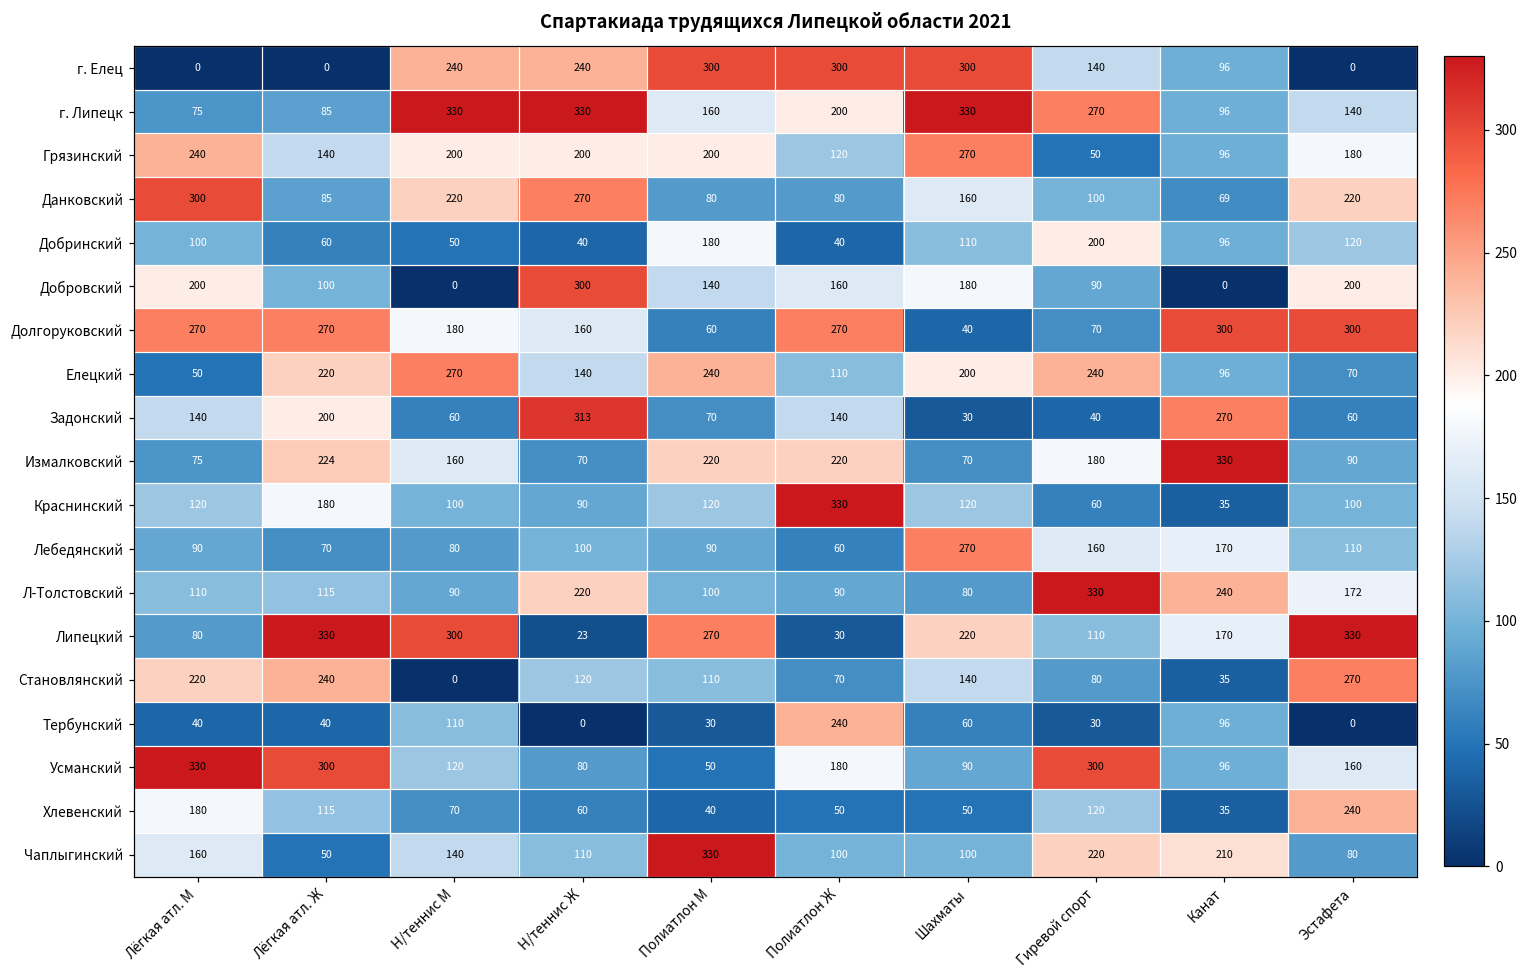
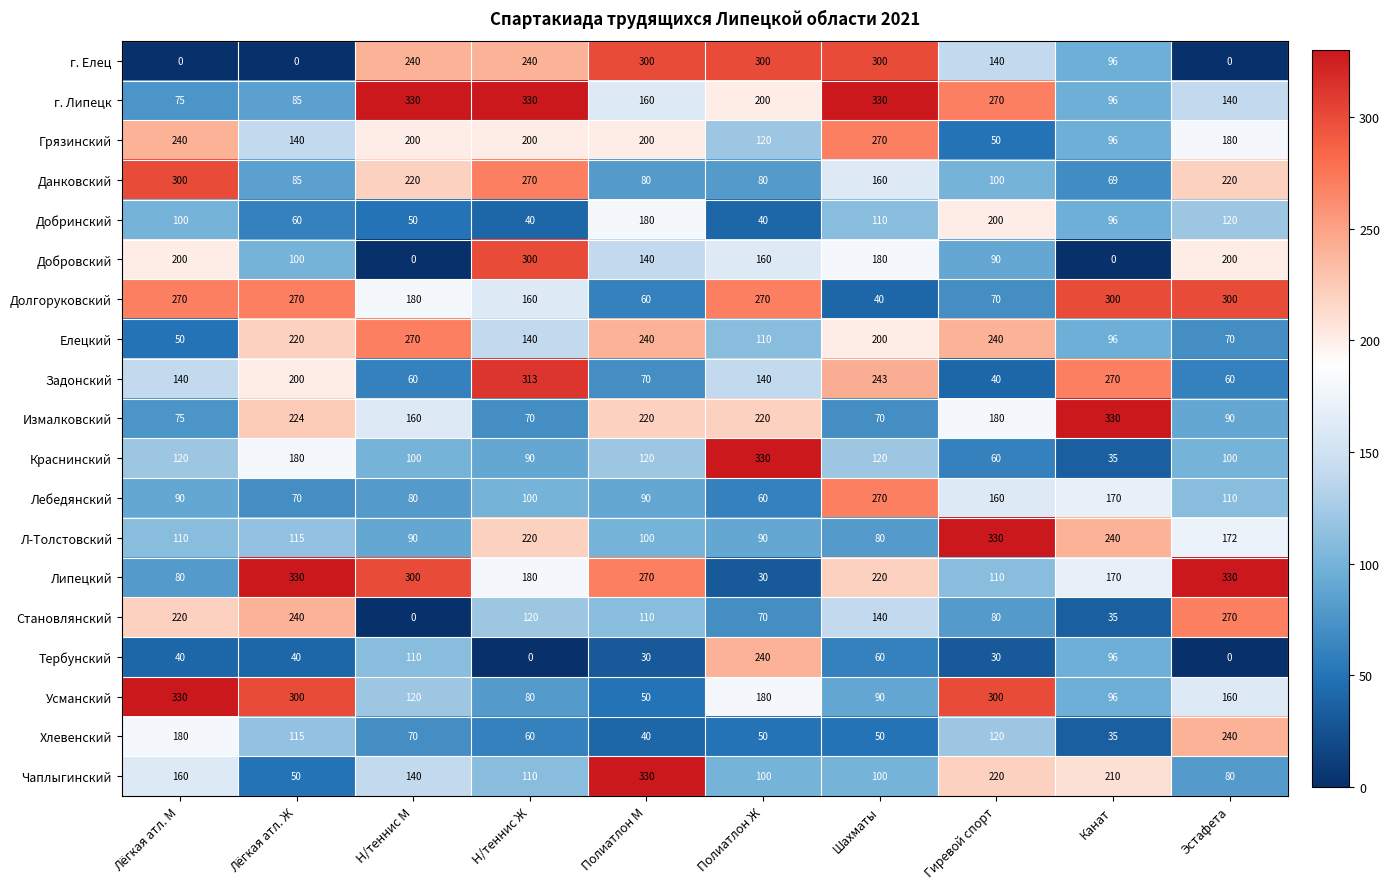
  {
    "г. Елец": {
      "Лёгкая атл. М": 0,
      "Лёгкая атл. Ж": 0,
      "Н/теннис М": 240,
      "Н/теннис Ж": 240,
      "Полиатлон М": 300,
      "Полиатлон Ж": 300,
      "Шахматы": 300,
      "Гиревой спорт": 140,
      "Канат": 96,
      "Эстафета": 0
    },
    "г. Липецк": {
      "Лёгкая атл. М": 75,
      "Лёгкая атл. Ж": 85,
      "Н/теннис М": 330,
      "Н/теннис Ж": 330,
      "Полиатлон М": 160,
      "Полиатлон Ж": 200,
      "Шахматы": 330,
      "Гиревой спорт": 270,
      "Канат": 96,
      "Эстафета": 140
    },
    "Грязинский": {
      "Лёгкая атл. М": 240,
      "Лёгкая атл. Ж": 140,
      "Н/теннис М": 200,
      "Н/теннис Ж": 200,
      "Полиатлон М": 200,
      "Полиатлон Ж": 120,
      "Шахматы": 270,
      "Гиревой спорт": 50,
      "Канат": 96,
      "Эстафета": 180
    },
    "Данковский": {
      "Лёгкая атл. М": 300,
      "Лёгкая атл. Ж": 85,
      "Н/теннис М": 220,
      "Н/теннис Ж": 270,
      "Полиатлон М": 80,
      "Полиатлон Ж": 80,
      "Шахматы": 160,
      "Гиревой спорт": 100,
      "Канат": 69,
      "Эстафета": 220
    },
    "Добринский": {
      "Лёгкая атл. М": 100,
      "Лёгкая атл. Ж": 60,
      "Н/теннис М": 50,
      "Н/теннис Ж": 40,
      "Полиатлон М": 180,
      "Полиатлон Ж": 40,
      "Шахматы": 110,
      "Гиревой спорт": 200,
      "Канат": 96,
      "Эстафета": 120
    },
    "Добровский": {
      "Лёгкая атл. М": 200,
      "Лёгкая атл. Ж": 100,
      "Н/теннис М": 0,
      "Н/теннис Ж": 300,
      "Полиатлон М": 140,
      "Полиатлон Ж": 160,
      "Шахматы": 180,
      "Гиревой спорт": 90,
      "Канат": 0,
      "Эстафета": 200
    },
    "Долгоруковский": {
      "Лёгкая атл. М": 270,
      "Лёгкая атл. Ж": 270,
      "Н/теннис М": 180,
      "Н/теннис Ж": 160,
      "Полиатлон М": 60,
      "Полиатлон Ж": 270,
      "Шахматы": 40,
      "Гиревой спорт": 70,
      "Канат": 300,
      "Эстафета": 300
    },
    "Елецкий": {
      "Лёгкая атл. М": 50,
      "Лёгкая атл. Ж": 220,
      "Н/теннис М": 270,
      "Н/теннис Ж": 140,
      "Полиатлон М": 240,
      "Полиатлон Ж": 110,
      "Шахматы": 200,
      "Гиревой спорт": 240,
      "Канат": 96,
      "Эстафета": 70
    },
    "Задонский": {
      "Лёгкая атл. М": 140,
      "Лёгкая атл. Ж": 200,
      "Н/теннис М": 60,
      "Н/теннис Ж": 313,
      "Полиатлон М": 70,
      "Полиатлон Ж": 140,
-     "Шахматы": 30,
+     "Шахматы": 243,
      "Гиревой спорт": 40,
      "Канат": 270,
      "Эстафета": 60
    },
    "Измалковский": {
      "Лёгкая атл. М": 75,
      "Лёгкая атл. Ж": 224,
      "Н/теннис М": 160,
      "Н/теннис Ж": 70,
      "Полиатлон М": 220,
      "Полиатлон Ж": 220,
      "Шахматы": 70,
      "Гиревой спорт": 180,
      "Канат": 330,
      "Эстафета": 90
    },
    "Краснинский": {
      "Лёгкая атл. М": 120,
      "Лёгкая атл. Ж": 180,
      "Н/теннис М": 100,
      "Н/теннис Ж": 90,
      "Полиатлон М": 120,
      "Полиатлон Ж": 330,
      "Шахматы": 120,
      "Гиревой спорт": 60,
      "Канат": 35,
      "Эстафета": 100
    },
    "Лебедянский": {
      "Лёгкая атл. М": 90,
      "Лёгкая атл. Ж": 70,
      "Н/теннис М": 80,
      "Н/теннис Ж": 100,
      "Полиатлон М": 90,
      "Полиатлон Ж": 60,
      "Шахматы": 270,
      "Гиревой спорт": 160,
      "Канат": 170,
      "Эстафета": 110
    },
    "Л-Толстовский": {
      "Лёгкая атл. М": 110,
      "Лёгкая атл. Ж": 115,
      "Н/теннис М": 90,
      "Н/теннис Ж": 220,
      "Полиатлон М": 100,
      "Полиатлон Ж": 90,
      "Шахматы": 80,
      "Гиревой спорт": 330,
      "Канат": 240,
      "Эстафета": 172
    },
    "Липецкий": {
      "Лёгкая атл. М": 80,
      "Лёгкая атл. Ж": 330,
      "Н/теннис М": 300,
-     "Н/теннис Ж": 23,
+     "Н/теннис Ж": 180,
      "Полиатлон М": 270,
      "Полиатлон Ж": 30,
      "Шахматы": 220,
      "Гиревой спорт": 110,
      "Канат": 170,
      "Эстафета": 330
    },
    "Становлянский": {
      "Лёгкая атл. М": 220,
      "Лёгкая атл. Ж": 240,
      "Н/теннис М": 0,
      "Н/теннис Ж": 120,
      "Полиатлон М": 110,
      "Полиатлон Ж": 70,
      "Шахматы": 140,
      "Гиревой спорт": 80,
      "Канат": 35,
      "Эстафета": 270
    },
    "Тербунский": {
      "Лёгкая атл. М": 40,
      "Лёгкая атл. Ж": 40,
      "Н/теннис М": 110,
      "Н/теннис Ж": 0,
      "Полиатлон М": 30,
      "Полиатлон Ж": 240,
      "Шахматы": 60,
      "Гиревой спорт": 30,
      "Канат": 96,
      "Эстафета": 0
    },
    "Усманский": {
      "Лёгкая атл. М": 330,
      "Лёгкая атл. Ж": 300,
      "Н/теннис М": 120,
      "Н/теннис Ж": 80,
      "Полиатлон М": 50,
      "Полиатлон Ж": 180,
      "Шахматы": 90,
      "Гиревой спорт": 300,
      "Канат": 96,
      "Эстафета": 160
    },
    "Хлевенский": {
      "Лёгкая атл. М": 180,
      "Лёгкая атл. Ж": 115,
      "Н/теннис М": 70,
      "Н/теннис Ж": 60,
      "Полиатлон М": 40,
      "Полиатлон Ж": 50,
      "Шахматы": 50,
      "Гиревой спорт": 120,
      "Канат": 35,
      "Эстафета": 240
    },
    "Чаплыгинский": {
      "Лёгкая атл. М": 160,
      "Лёгкая атл. Ж": 50,
      "Н/теннис М": 140,
      "Н/теннис Ж": 110,
      "Полиатлон М": 330,
      "Полиатлон Ж": 100,
      "Шахматы": 100,
      "Гиревой спорт": 220,
      "Канат": 210,
      "Эстафета": 80
    }
  }
